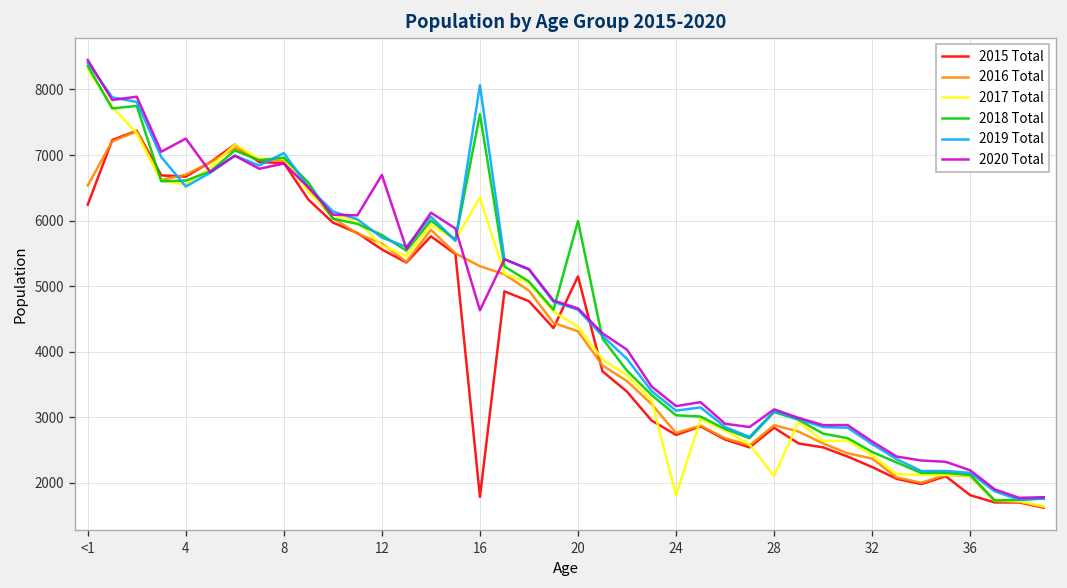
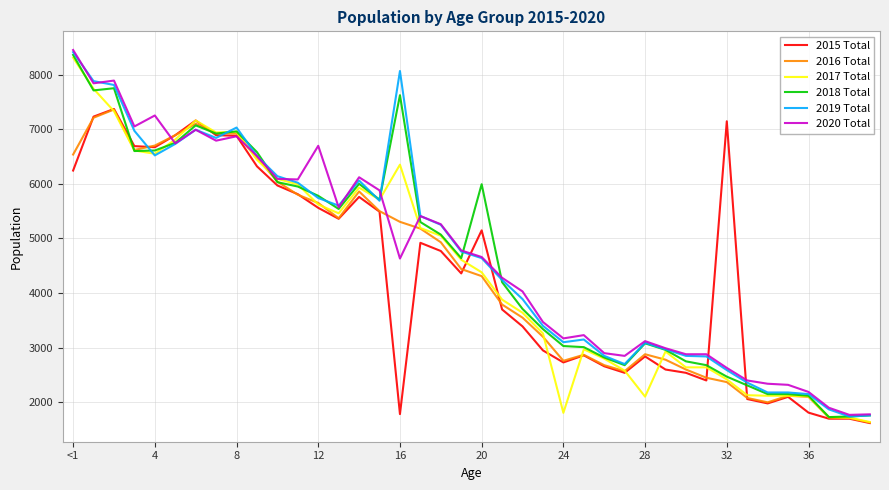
  {
    "2015 Total": {
      "<1": 6200,
      "12": 5600,
      "16": 1800,
      "20": 5100,
-     "32": 2200,
+     "32": 7100,
      "36": 1800
    },
    "2016 Total": {
      "<1": 6500,
      "16": 5300,
      "20": 4300,
      "32": 2400
    },
    "2017 Total": {
      "<1": 8300,
      "16": 6400,
      "20": 4400,
      "24": 1800,
      "28": 2100,
      "32": 2400
    },
    "2018 Total": {
      "<1": 8400,
      "4": 6600,
      "16": 7600,
      "20": 6000,
      "24": 3000,
      "32": 2500
    },
    "2019 Total": {
      "8": 7000,
      "16": 8100,
      "24": 3100
    },
    "2020 Total": {
      "4": 7300,
      "12": 6700,
      "16": 4600,
      "24": 3200
    }
  }
